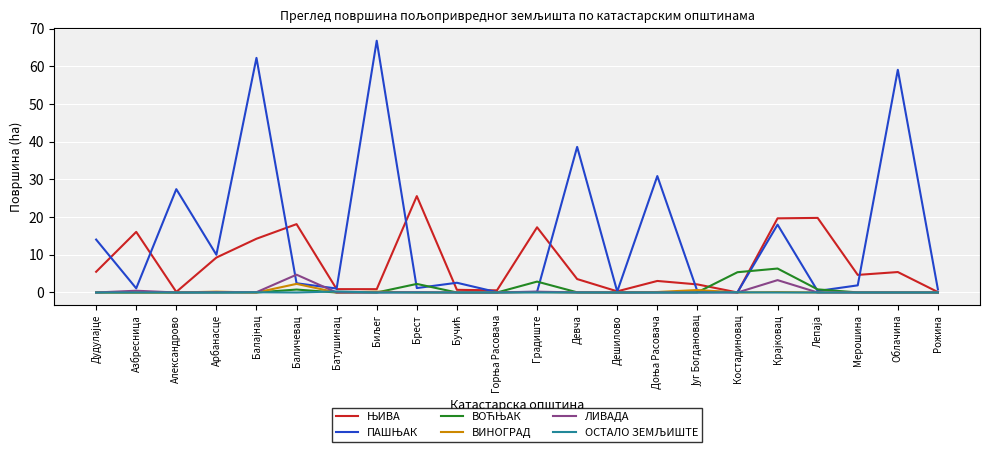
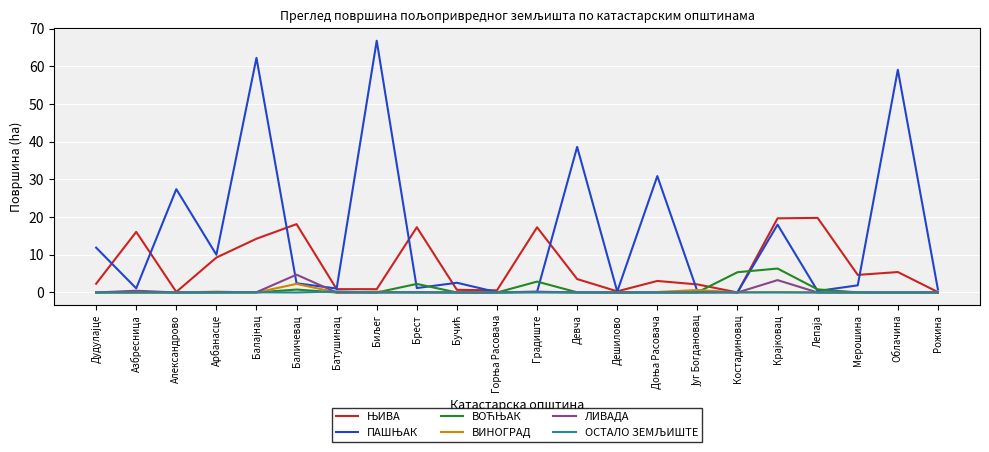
  {
    "ЊИВА": {
-     "Дудулајце": 5,
+     "Дудулајце": 2,
      "Азбресница": 16,
      "Арбанасце": 9,
      "Балајнац": 14,
      "Баличевац": 18,
-     "Брест": 26,
+     "Брест": 17,
      "Бучић": 1,
      "Градиште": 17,
      "Девча": 4,
      "Доња Расовача": 3,
      "Југ Богдановац": 2,
      "Крајковац": 20,
      "Лепаја": 20,
      "Мерошина": 5,
      "Облачина": 5
    },
    "ПАШЊАК": {
-     "Дудулајце": 14,
+     "Дудулајце": 12,
      "Александрово": 27,
      "Арбанасце": 10,
      "Балајнац": 62,
      "Биљег": 67,
      "Брест": 1,
      "Бучић": 3,
      "Девча": 39,
      "Доња Расовача": 31,
      "Крајковац": 18,
      "Мерошина": 2,
      "Облачина": 59,
      "Рожина": 1
    },
    "ВОЋЊАК": {
      "Баличевац": 1,
      "Брест": 2,
      "Градиште": 3,
      "Костадиновац": 5,
      "Крајковац": 6
    },
    "ЛИВАДА": {
      "Баличевац": 5,
      "Крајковац": 3
    },
    "ОСТАЛО ЗЕМЉИШТЕ": {
      "Баличевац": 0
    }
  }
